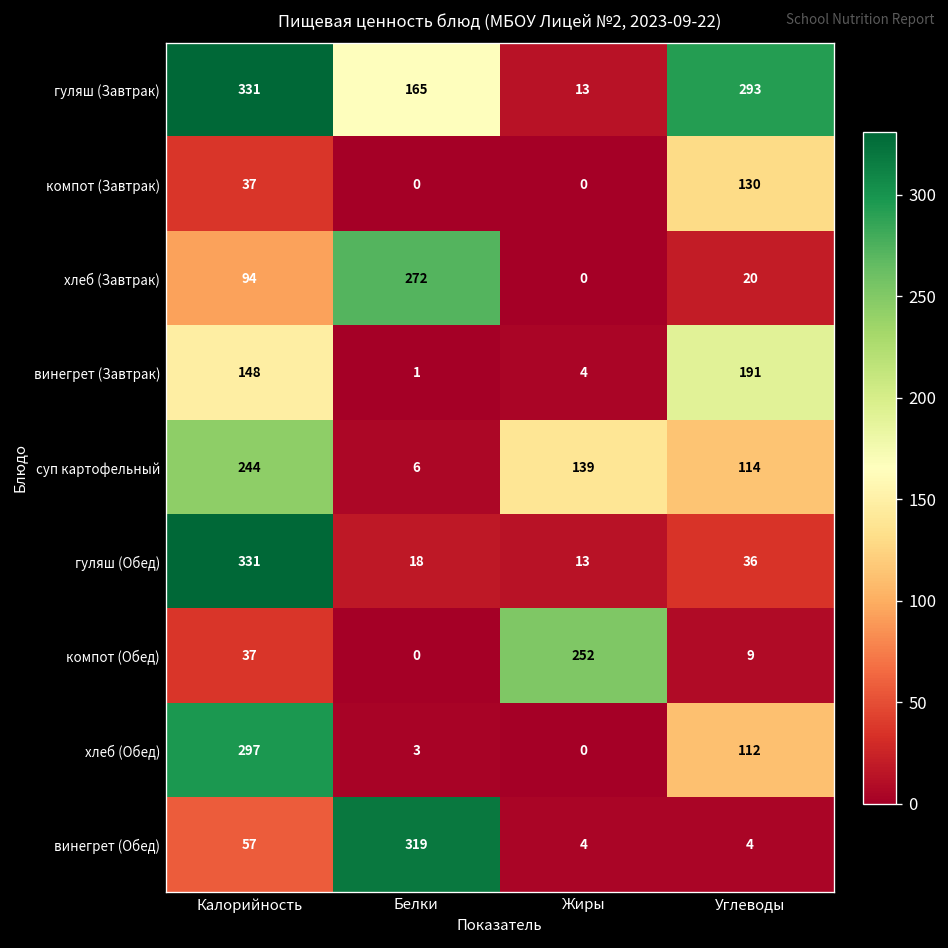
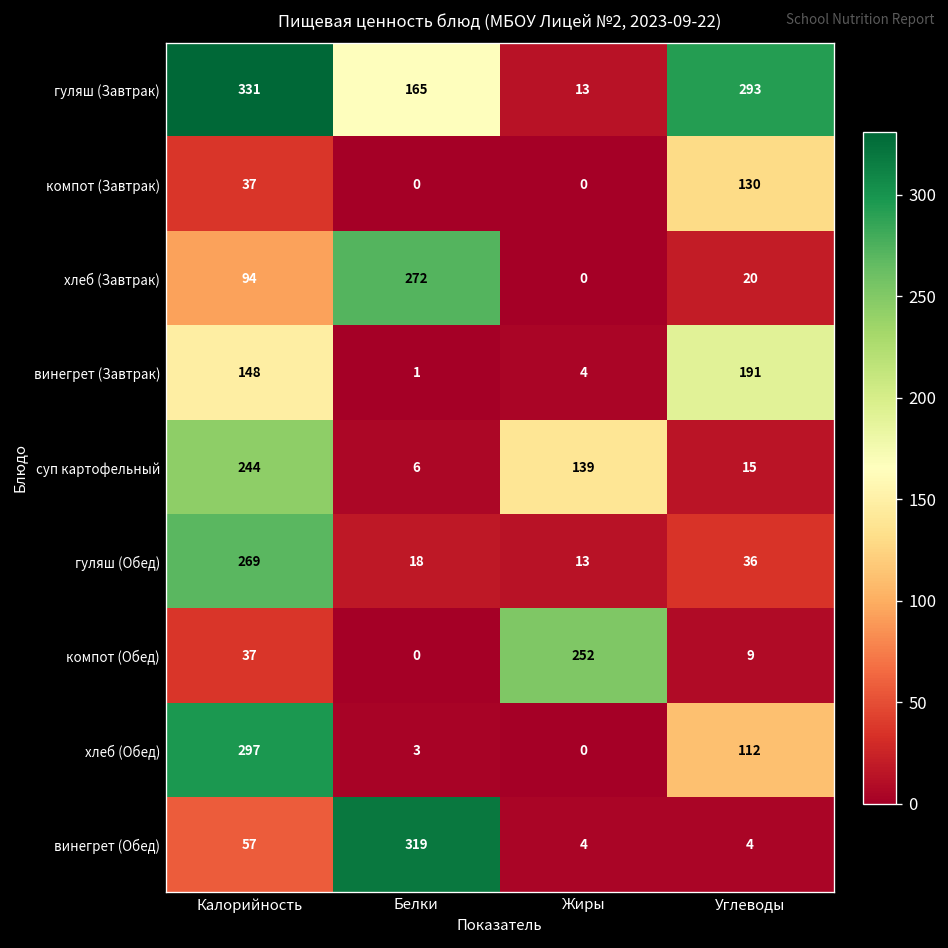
  {
    "гуляш (Завтрак)": {
      "Калорийность": 331,
      "Белки": 165,
      "Жиры": 13,
      "Углеводы": 293
    },
    "компот (Завтрак)": {
      "Калорийность": 37,
      "Белки": 0,
      "Жиры": 0,
      "Углеводы": 130
    },
    "хлеб (Завтрак)": {
      "Калорийность": 94,
      "Белки": 272,
      "Жиры": 0,
      "Углеводы": 20
    },
    "винегрет (Завтрак)": {
      "Калорийность": 148,
      "Белки": 1,
      "Жиры": 4,
      "Углеводы": 191
    },
    "суп картофельный": {
      "Калорийность": 244,
      "Белки": 6,
      "Жиры": 139,
-     "Углеводы": 114
+     "Углеводы": 15
    },
    "гуляш (Обед)": {
-     "Калорийность": 331,
+     "Калорийность": 269,
      "Белки": 18,
      "Жиры": 13,
      "Углеводы": 36
    },
    "компот (Обед)": {
      "Калорийность": 37,
      "Белки": 0,
      "Жиры": 252,
      "Углеводы": 9
    },
    "хлеб (Обед)": {
      "Калорийность": 297,
      "Белки": 3,
      "Жиры": 0,
      "Углеводы": 112
    },
    "винегрет (Обед)": {
      "Калорийность": 57,
      "Белки": 319,
      "Жиры": 4,
      "Углеводы": 4
    }
  }
